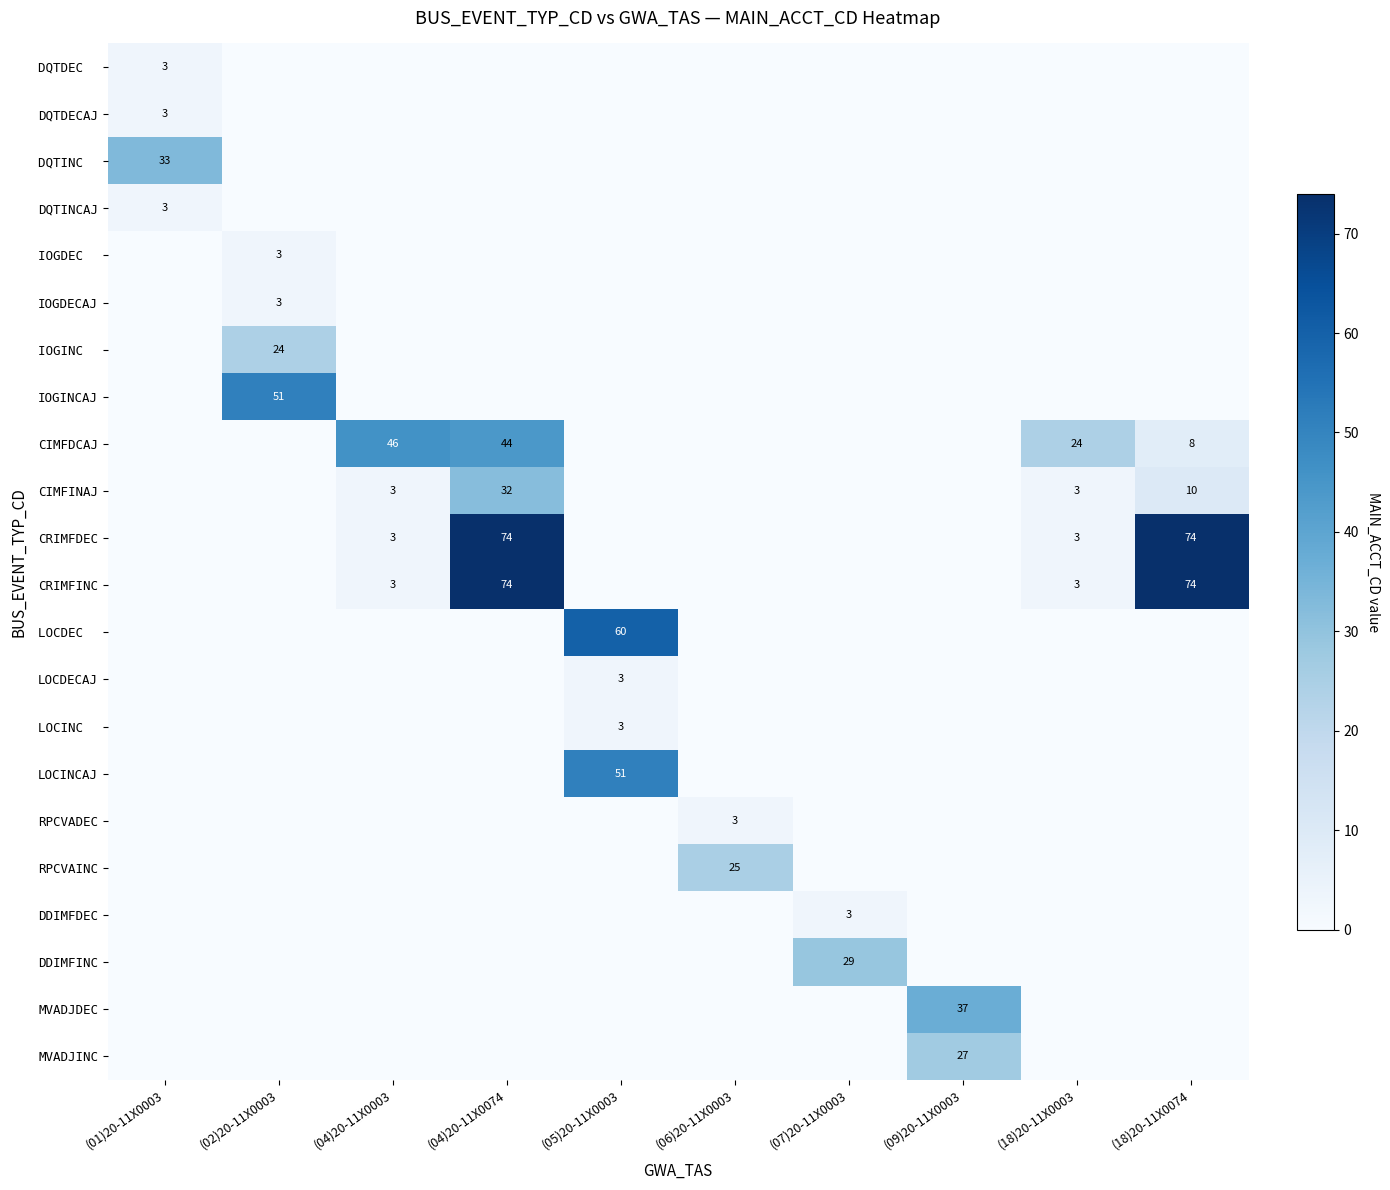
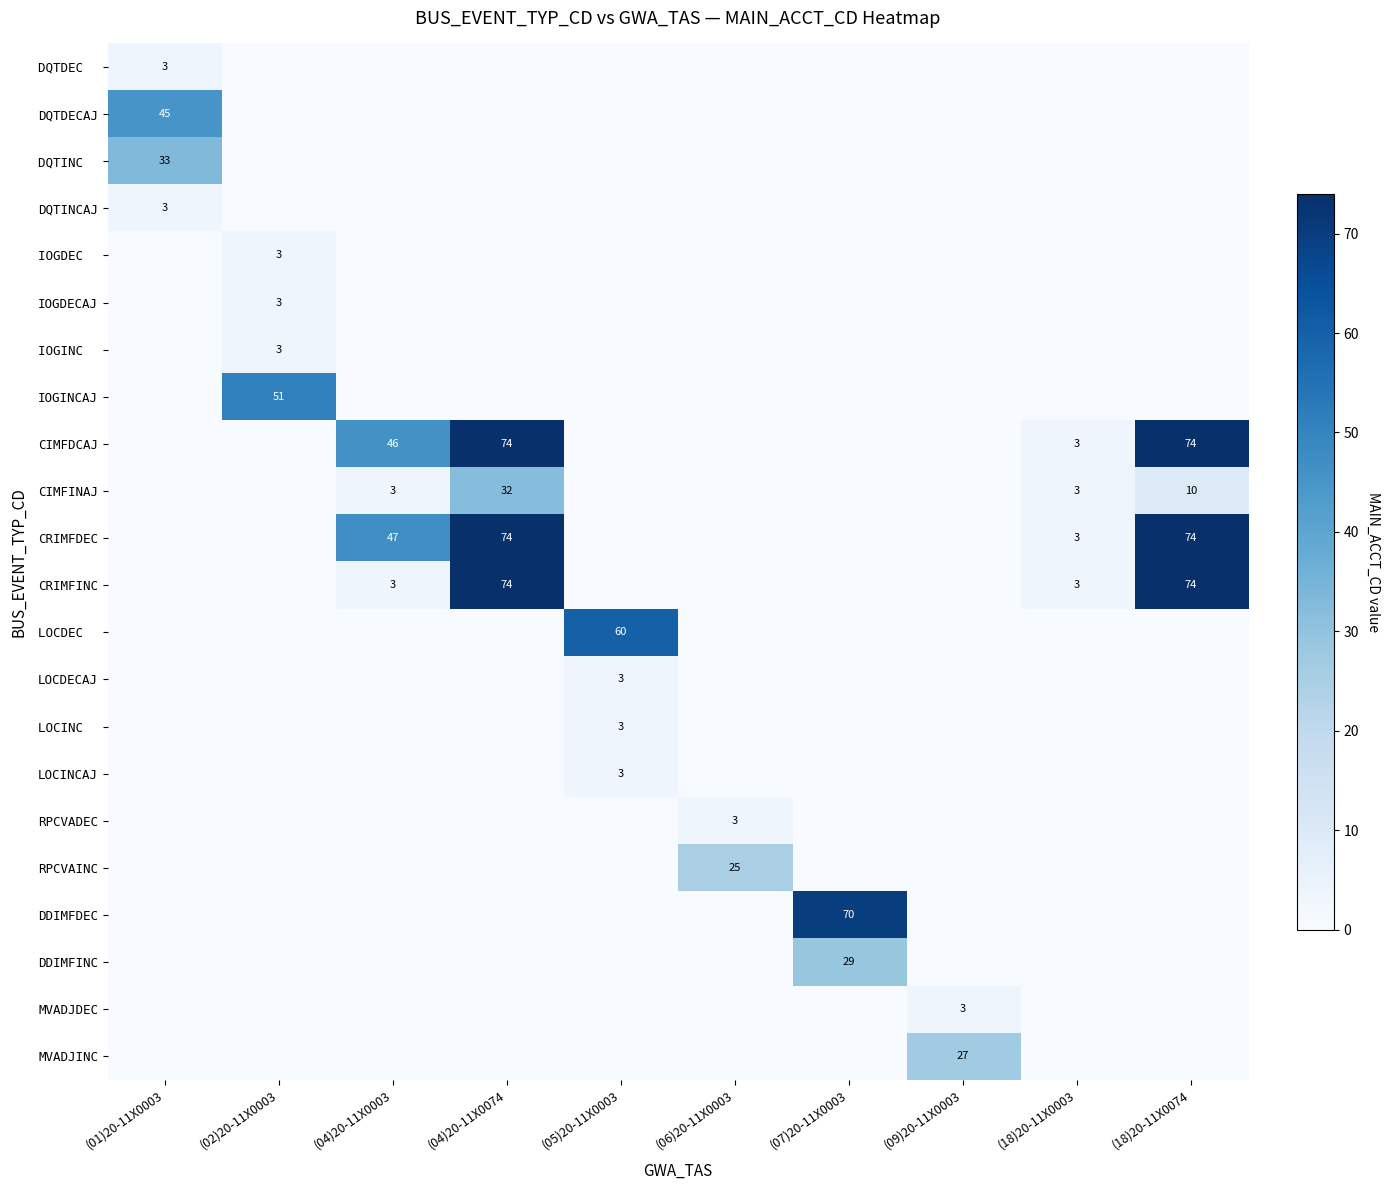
  {
    "DQTDEC": {
      "(01)20-11X0003": 3
    },
    "DQTDECAJ": {
-     "(01)20-11X0003": 3
+     "(01)20-11X0003": 45
    },
    "DQTINC": {
      "(01)20-11X0003": 33
    },
    "DQTINCAJ": {
      "(01)20-11X0003": 3
    },
    "IOGDEC": {
      "(02)20-11X0003": 3
    },
    "IOGDECAJ": {
      "(02)20-11X0003": 3
    },
    "IOGINC": {
-     "(02)20-11X0003": 24
+     "(02)20-11X0003": 3
    },
    "IOGINCAJ": {
      "(02)20-11X0003": 51
    },
    "CIMFDCAJ": {
      "(04)20-11X0003": 46,
-     "(04)20-11X0074": 44,
-     "(18)20-11X0003": 24,
-     "(18)20-11X0074": 8
+     "(04)20-11X0074": 74,
+     "(18)20-11X0003": 3,
+     "(18)20-11X0074": 74
    },
    "CIMFINAJ": {
      "(04)20-11X0003": 3,
      "(04)20-11X0074": 32,
      "(18)20-11X0003": 3,
      "(18)20-11X0074": 10
    },
    "CRIMFDEC": {
-     "(04)20-11X0003": 3,
+     "(04)20-11X0003": 47,
      "(04)20-11X0074": 74,
      "(18)20-11X0003": 3,
      "(18)20-11X0074": 74
    },
    "CRIMFINC": {
      "(04)20-11X0003": 3,
      "(04)20-11X0074": 74,
      "(18)20-11X0003": 3,
      "(18)20-11X0074": 74
    },
    "LOCDEC": {
      "(05)20-11X0003": 60
    },
    "LOCDECAJ": {
      "(05)20-11X0003": 3
    },
    "LOCINC": {
      "(05)20-11X0003": 3
    },
    "LOCINCAJ": {
-     "(05)20-11X0003": 51
+     "(05)20-11X0003": 3
    },
    "RPCVADEC": {
      "(06)20-11X0003": 3
    },
    "RPCVAINC": {
      "(06)20-11X0003": 25
    },
    "DDIMFDEC": {
-     "(07)20-11X0003": 3
+     "(07)20-11X0003": 70
    },
    "DDIMFINC": {
      "(07)20-11X0003": 29
    },
    "MVADJDEC": {
-     "(09)20-11X0003": 37
+     "(09)20-11X0003": 3
    },
    "MVADJINC": {
      "(09)20-11X0003": 27
    }
  }
